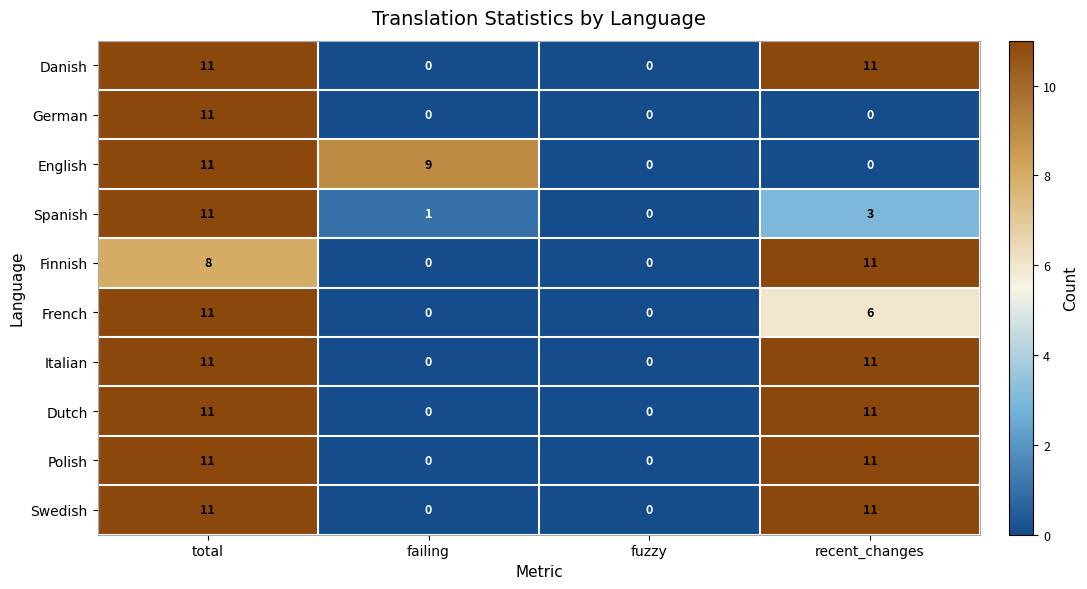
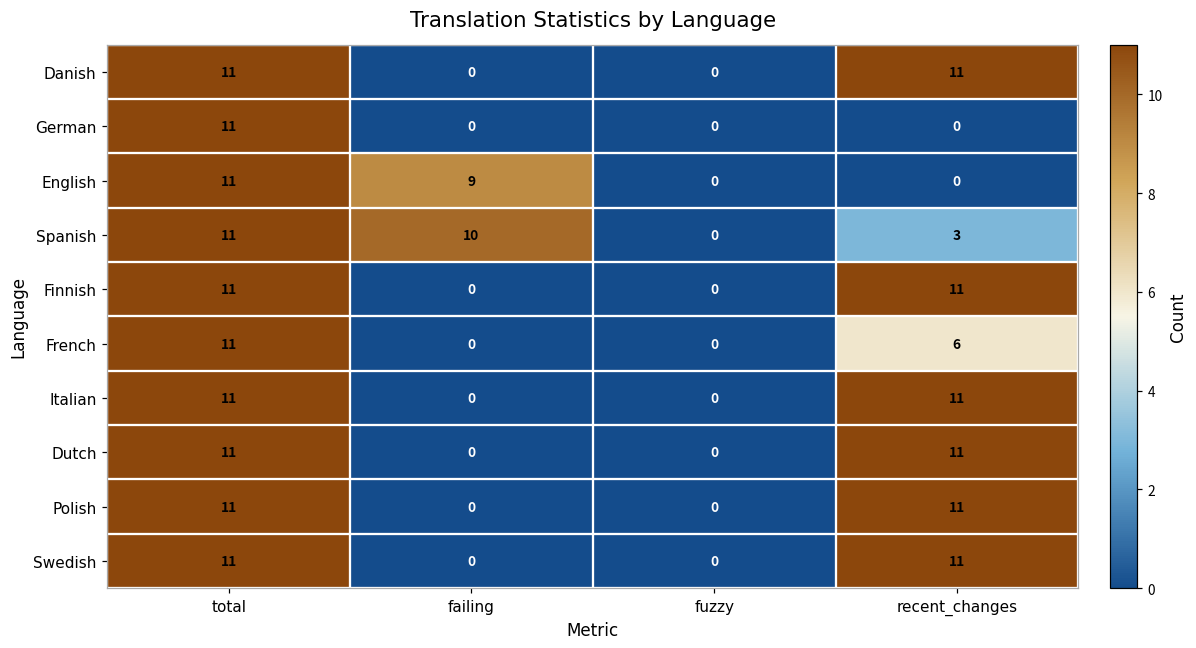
  {
    "Danish": {
      "total": 11,
      "failing": 0,
      "fuzzy": 0,
      "recent_changes": 11
    },
    "German": {
      "total": 11,
      "failing": 0,
      "fuzzy": 0,
      "recent_changes": 0
    },
    "English": {
      "total": 11,
      "failing": 9,
      "fuzzy": 0,
      "recent_changes": 0
    },
    "Spanish": {
      "total": 11,
-     "failing": 1,
+     "failing": 10,
      "fuzzy": 0,
      "recent_changes": 3
    },
    "Finnish": {
-     "total": 8,
+     "total": 11,
      "failing": 0,
      "fuzzy": 0,
      "recent_changes": 11
    },
    "French": {
      "total": 11,
      "failing": 0,
      "fuzzy": 0,
      "recent_changes": 6
    },
    "Italian": {
      "total": 11,
      "failing": 0,
      "fuzzy": 0,
      "recent_changes": 11
    },
    "Dutch": {
      "total": 11,
      "failing": 0,
      "fuzzy": 0,
      "recent_changes": 11
    },
    "Polish": {
      "total": 11,
      "failing": 0,
      "fuzzy": 0,
      "recent_changes": 11
    },
    "Swedish": {
      "total": 11,
      "failing": 0,
      "fuzzy": 0,
      "recent_changes": 11
    }
  }
